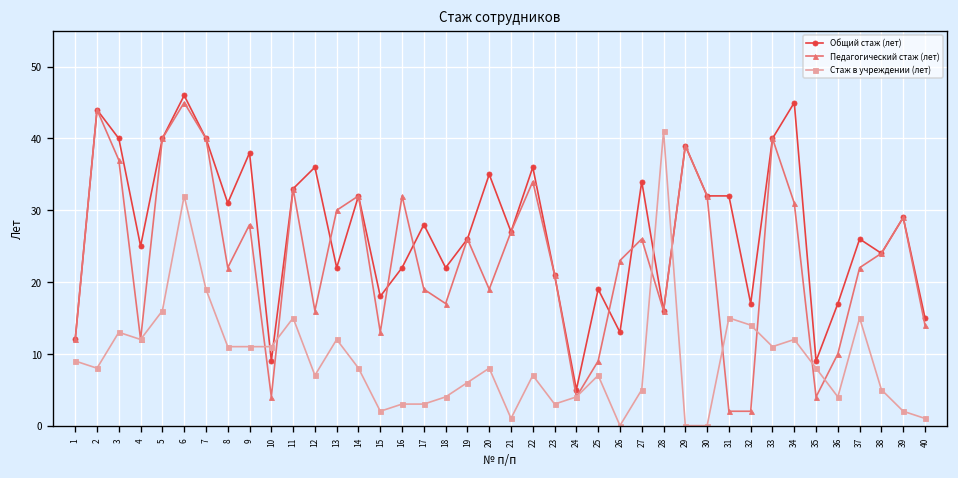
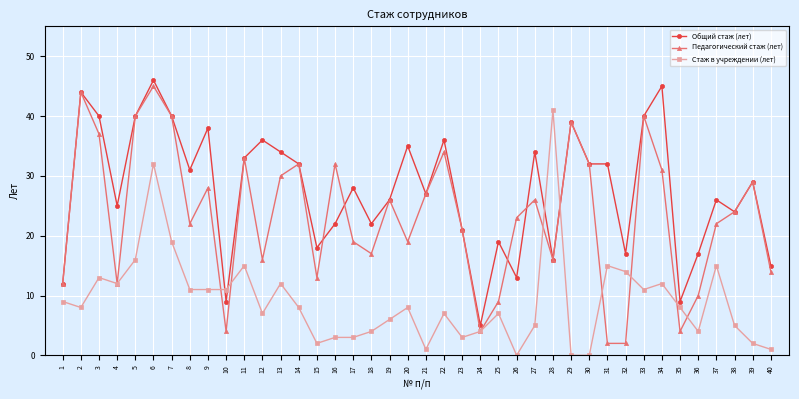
  {
    "Общий стаж (лет)": {
      "3": 40,
      "4": 25,
      "6": 46,
      "8": 31,
      "9": 38,
      "10": 9,
      "12": 36,
-     "13": 22,
+     "13": 34,
      "15": 18,
      "16": 22,
      "17": 28,
      "18": 22,
      "20": 35,
      "22": 36,
      "24": 5,
      "25": 19,
      "26": 13,
      "27": 34,
      "31": 32,
      "32": 17,
      "34": 45,
      "35": 9,
      "36": 17,
      "37": 26,
      "40": 15
    },
    "Педагогический стаж (лет)": {
      "3": 37,
      "6": 45,
      "8": 22,
      "9": 28,
      "10": 4,
      "12": 16,
      "13": 30,
      "15": 13,
      "16": 32,
      "17": 19,
      "18": 17,
      "20": 19,
      "22": 34,
      "25": 9,
      "26": 23,
      "27": 26,
      "31": 2,
      "32": 2,
      "34": 31,
      "35": 4,
      "36": 10,
      "37": 22,
      "40": 14
    },
    "Стаж в учреждении (лет)": {
      "1": 9,
      "2": 8,
      "3": 13,
      "5": 16,
      "6": 32,
      "7": 19,
      "8": 11,
      "9": 11,
      "10": 11,
      "11": 15,
      "12": 7,
      "13": 12,
      "14": 8,
      "15": 2,
      "16": 3,
      "17": 3,
      "18": 4,
      "19": 6,
      "20": 8,
      "21": 1,
      "22": 7,
      "23": 3,
      "25": 7,
      "26": 0,
      "27": 5,
      "28": 41,
      "29": 0,
      "30": 0,
      "31": 15,
      "32": 14,
      "33": 11,
      "34": 12,
      "35": 8,
      "36": 4,
      "37": 15,
      "38": 5,
      "39": 2,
      "40": 1
    }
  }
